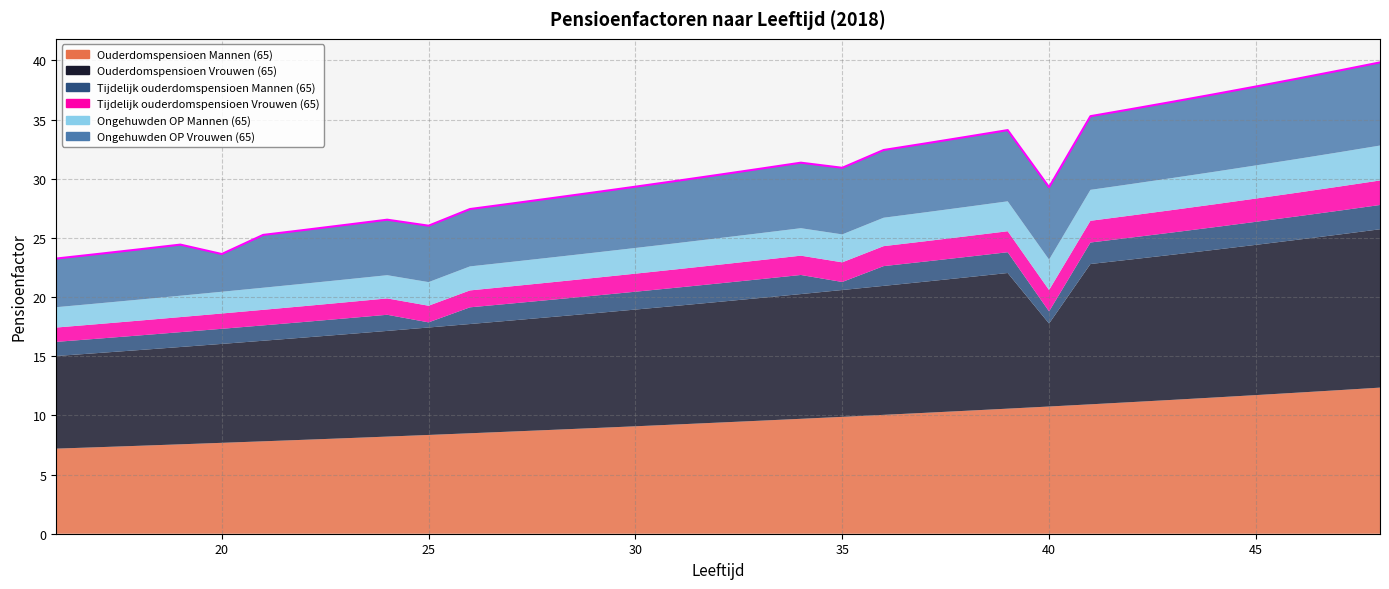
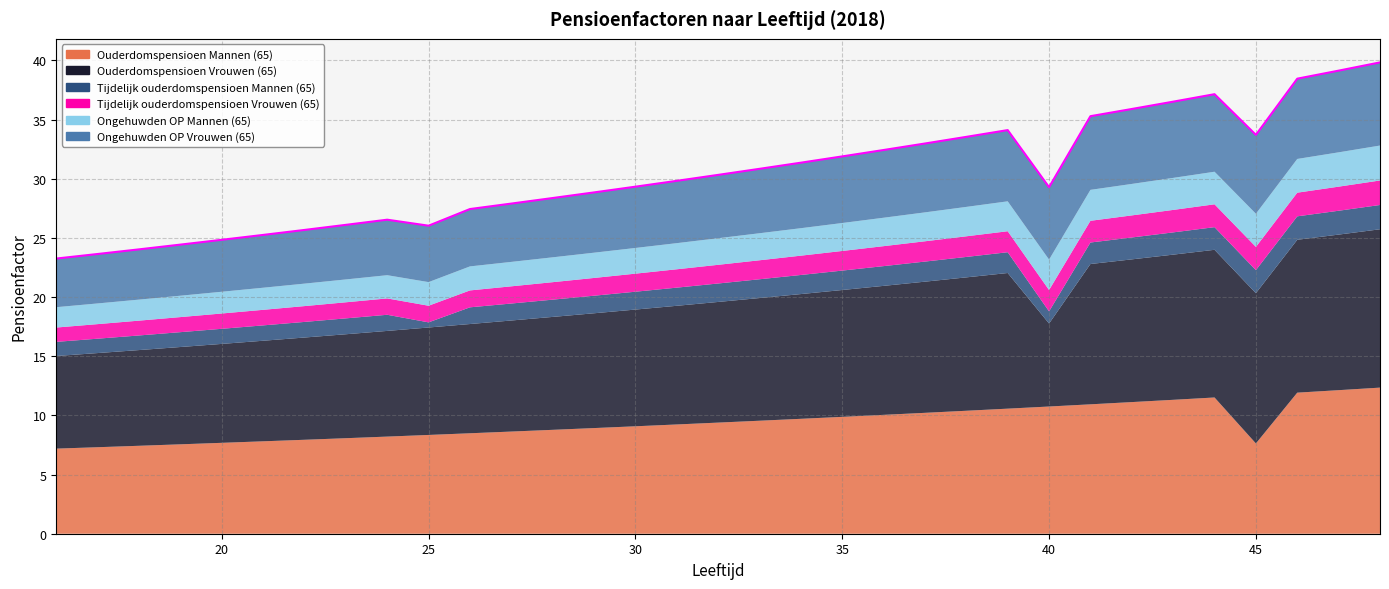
  {
    "Ouderdomspensioen Mannen (65)": {
      "20": 7.7,
      "25": 8.3,
      "30": 9.1,
      "35": 9.9,
      "40": 10.8,
-     "45": 11.7
+     "45": 7.6
    },
    "Ouderdomspensioen Vrouwen (65)": {
      "20": 8.4,
      "25": 9.1,
      "30": 9.9,
      "35": 10.7,
      "40": 7.0,
      "45": 12.7
    },
    "Tijdelijk ouderdomspensioen Mannen (65)": {
      "20": 1.3,
      "25": 0.4,
      "30": 1.5,
-     "35": 0.7,
+     "35": 1.6,
      "40": 1.0,
      "45": 1.9
    },
    "Tijdelijk ouderdomspensioen Vrouwen (65)": {
      "20": 1.3,
      "25": 1.4,
      "30": 1.5,
      "35": 1.7,
      "40": 1.8,
      "45": 2.0
    },
    "Ongehuwden OP Mannen (65)": {
      "20": 1.8,
      "25": 2.0,
      "30": 2.2,
      "35": 2.4,
      "40": 2.6,
      "45": 2.8
    },
    "Ongehuwden OP Vrouwen (65)": {
-     "20": 3.2,
+     "20": 4.4,
      "25": 4.8,
      "30": 5.2,
      "35": 5.6,
      "40": 6.1,
      "45": 6.7
    }
  }
